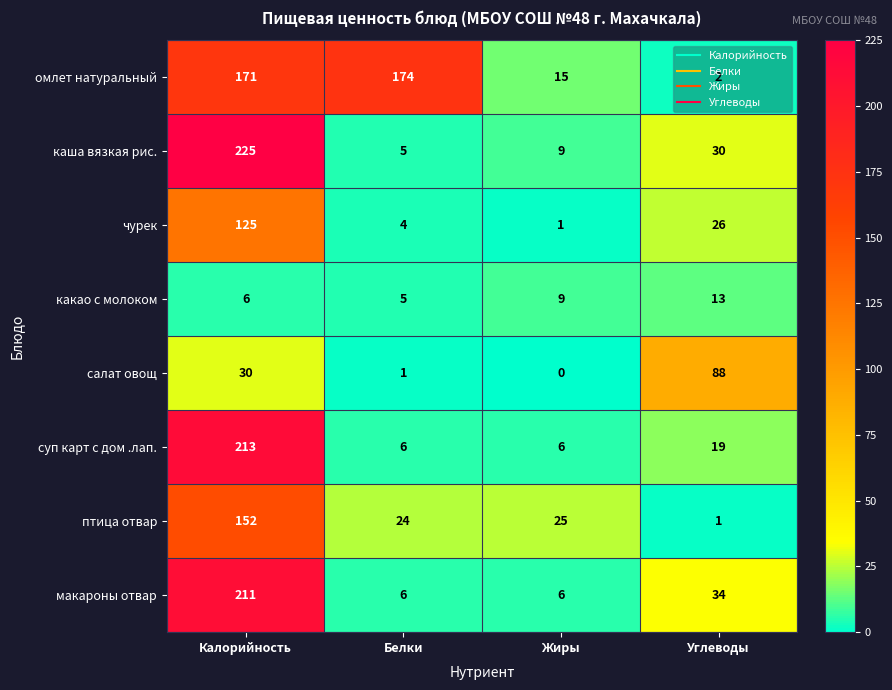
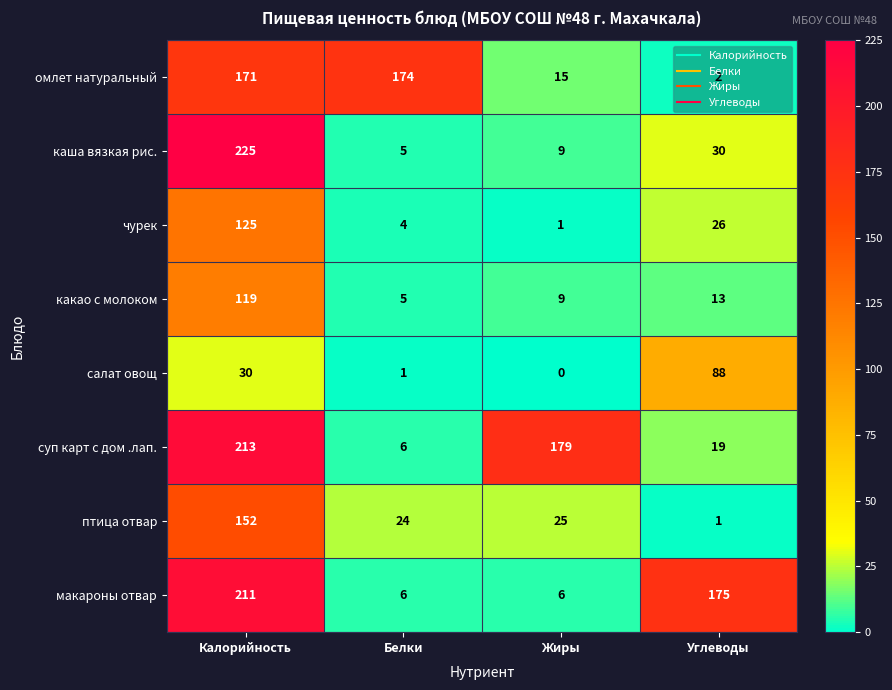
  {
    "омлет натуральный": {
      "Калорийность": 171,
      "Белки": 174,
      "Жиры": 15
    },
    "каша вязкая рис.": {
      "Калорийность": 225,
      "Белки": 5,
      "Жиры": 9,
      "Углеводы": 30
    },
    "чурек": {
      "Калорийность": 125,
      "Белки": 4,
      "Жиры": 1,
      "Углеводы": 26
    },
    "какао с молоком": {
-     "Калорийность": 6,
+     "Калорийность": 119,
      "Белки": 5,
      "Жиры": 9,
      "Углеводы": 13
    },
    "салат овощ": {
      "Калорийность": 30,
      "Белки": 1,
      "Жиры": 0,
      "Углеводы": 88
    },
    "суп карт с дом .лап.": {
      "Калорийность": 213,
      "Белки": 6,
-     "Жиры": 6,
+     "Жиры": 179,
      "Углеводы": 19
    },
    "птица отвар": {
      "Калорийность": 152,
      "Белки": 24,
      "Жиры": 25,
      "Углеводы": 1
    },
    "макароны отвар": {
      "Калорийность": 211,
      "Белки": 6,
      "Жиры": 6,
-     "Углеводы": 34
+     "Углеводы": 175
    }
  }
